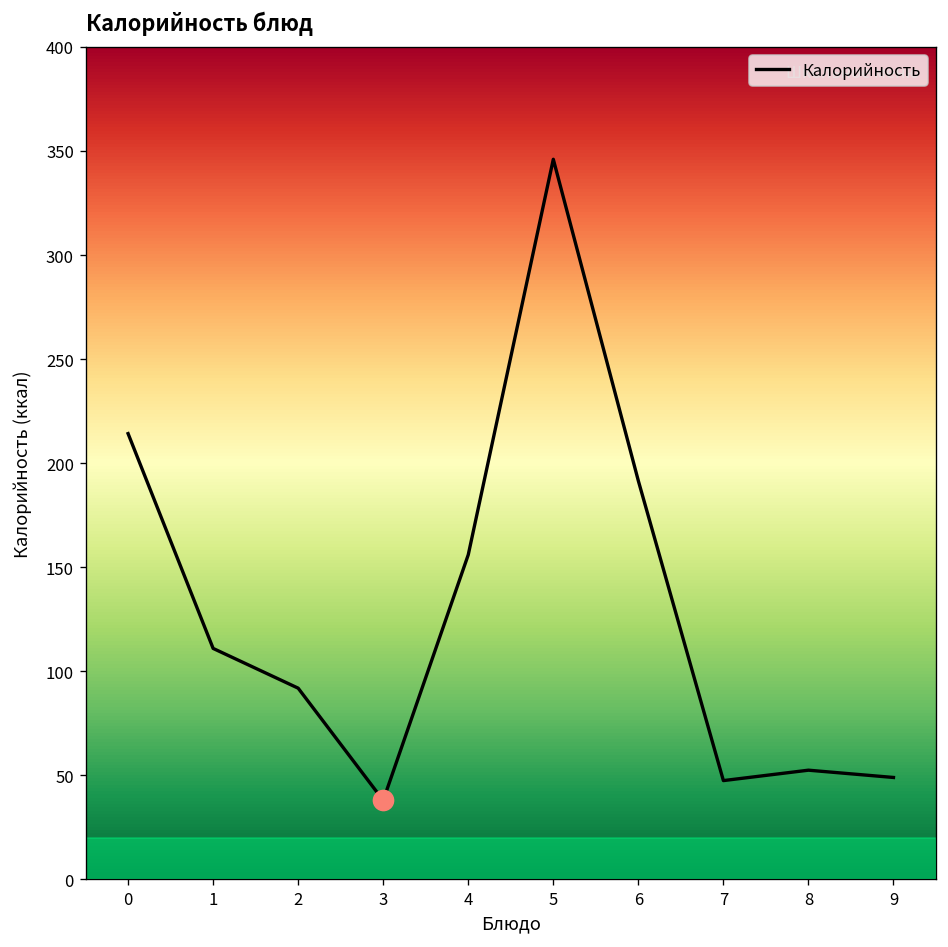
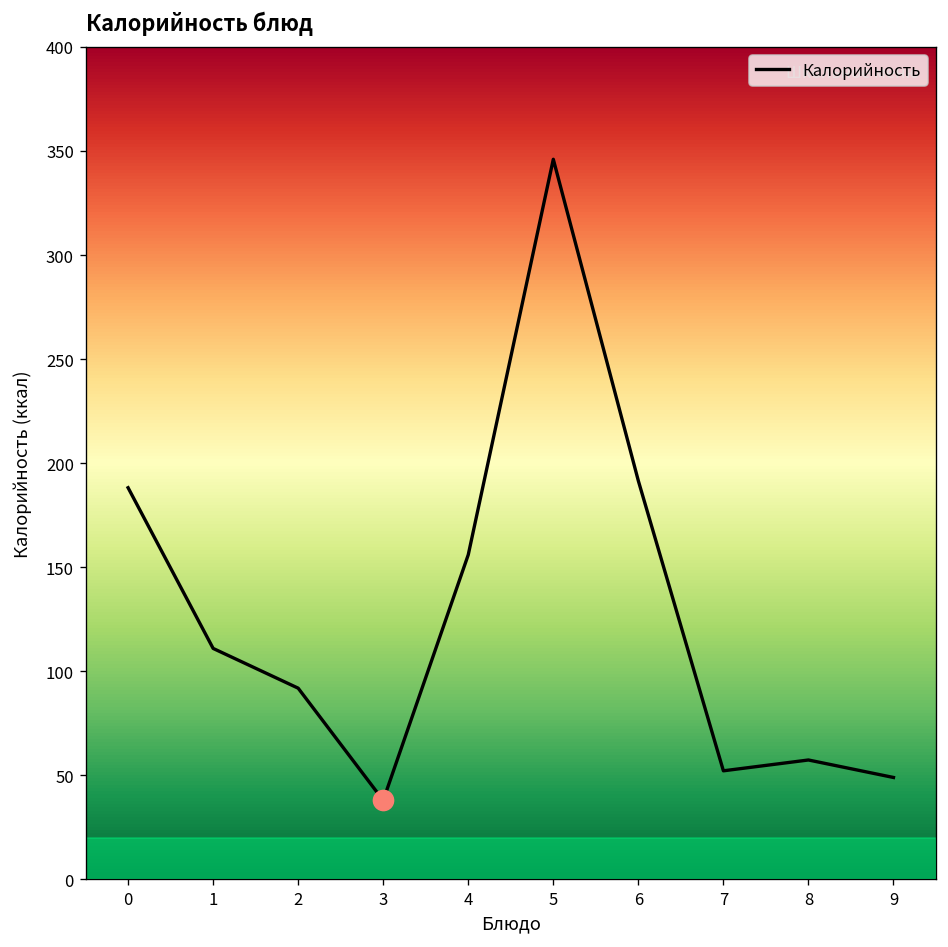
  {
    "Калорийность": {
-     "0": 214,
+     "0": 188,
      "1": 111,
      "2": 92,
      "4": 156,
      "5": 346,
      "6": 192,
-     "7": 48,
-     "8": 53,
+     "7": 52,
+     "8": 57,
      "9": 49
    }
  }
